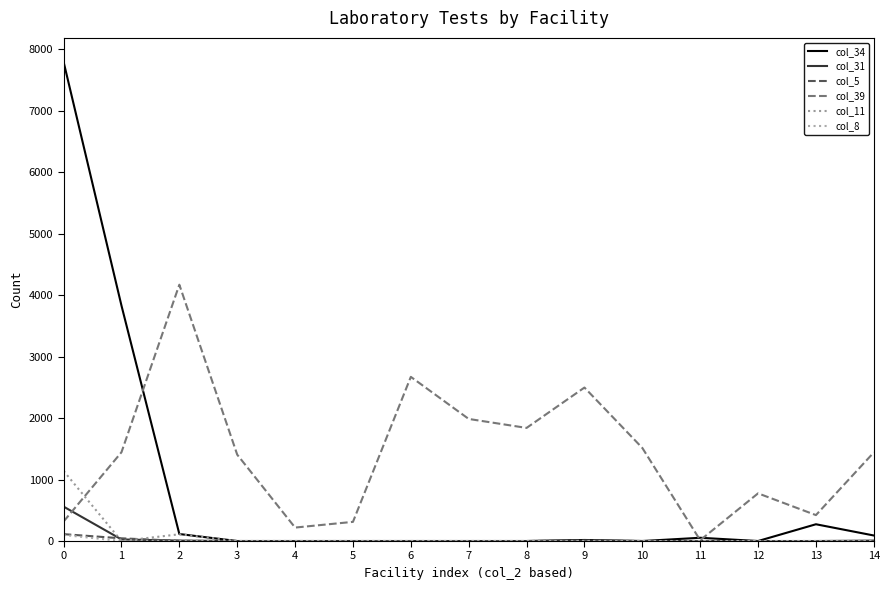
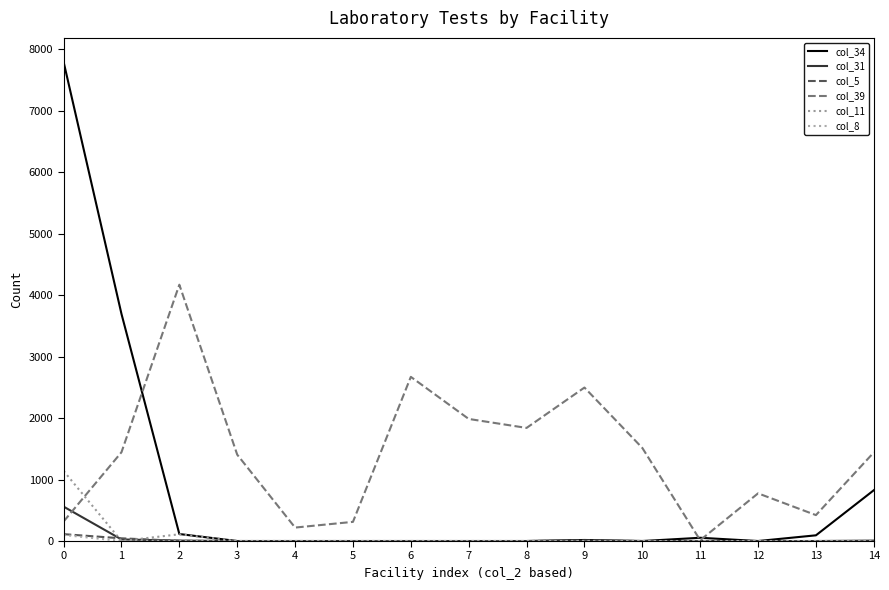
  {
    "col_34": {
      "0": 7800,
-     "1": 3800,
-     "13": 300,
-     "14": 100
+     "1": 3700,
+     "13": 100,
+     "14": 800
    }
  }
